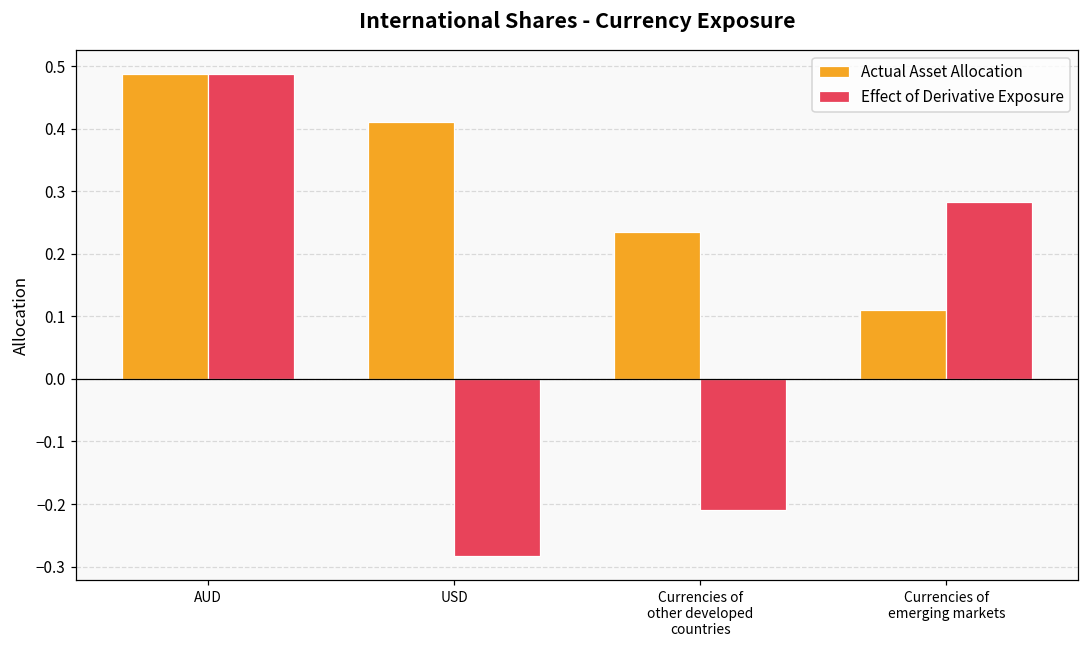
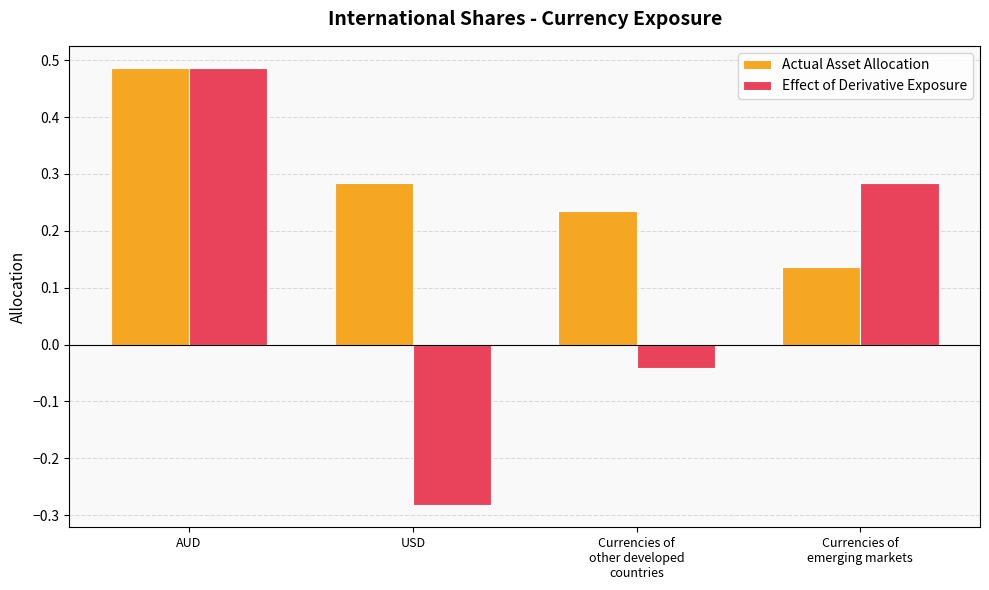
  {
    "Actual Asset Allocation": {
      "AUD": 0.49,
-     "USD": 0.41,
+     "USD": 0.28,
      "Currencies of other developed countries": 0.23,
-     "Currencies of emerging markets": 0.11
+     "Currencies of emerging markets": 0.14
    },
    "Effect of Derivative Exposure": {
      "AUD": 0.49,
      "USD": -0.28,
-     "Currencies of other developed countries": -0.21,
+     "Currencies of other developed countries": -0.04,
      "Currencies of emerging markets": 0.28
    }
  }
